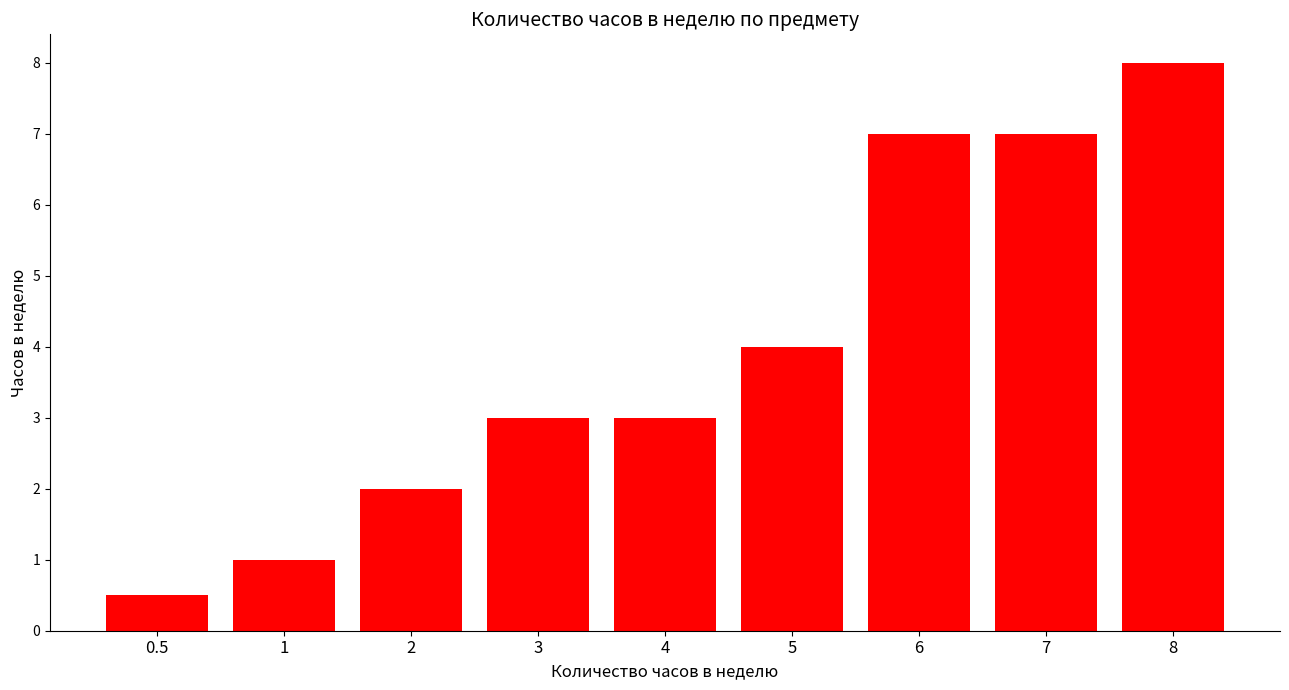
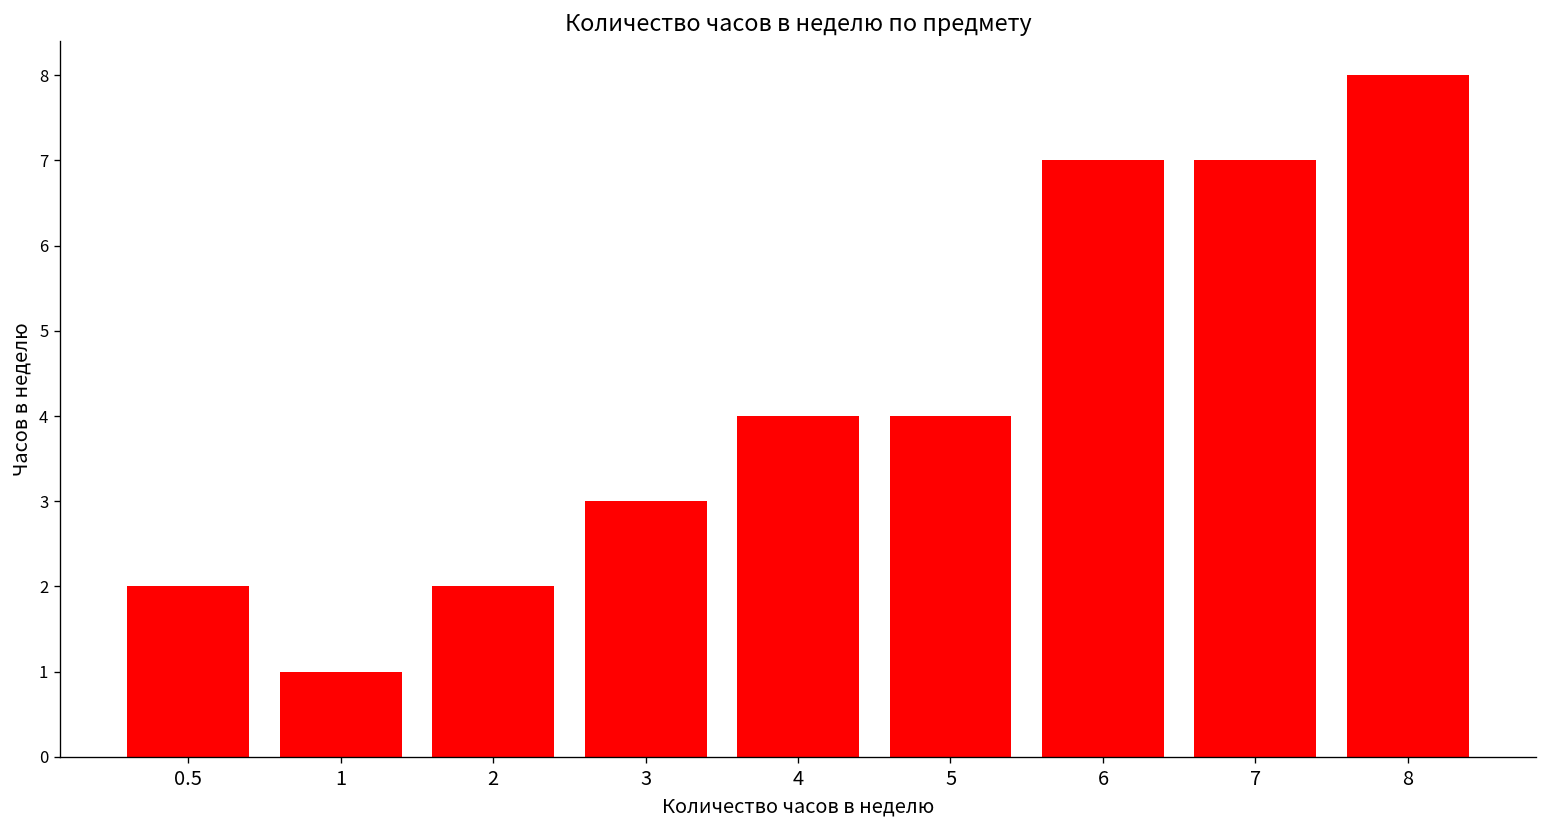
  {
-   "0.5": 0.5,
+   "0.5": 2.0,
    "1": 1.0,
    "2": 2.0,
    "3": 3.0,
-   "4": 3,
+   "4": 4,
    "5": 4.0,
    "6": 7.0,
    "7": 7.0,
    "8": 8.0
  }
